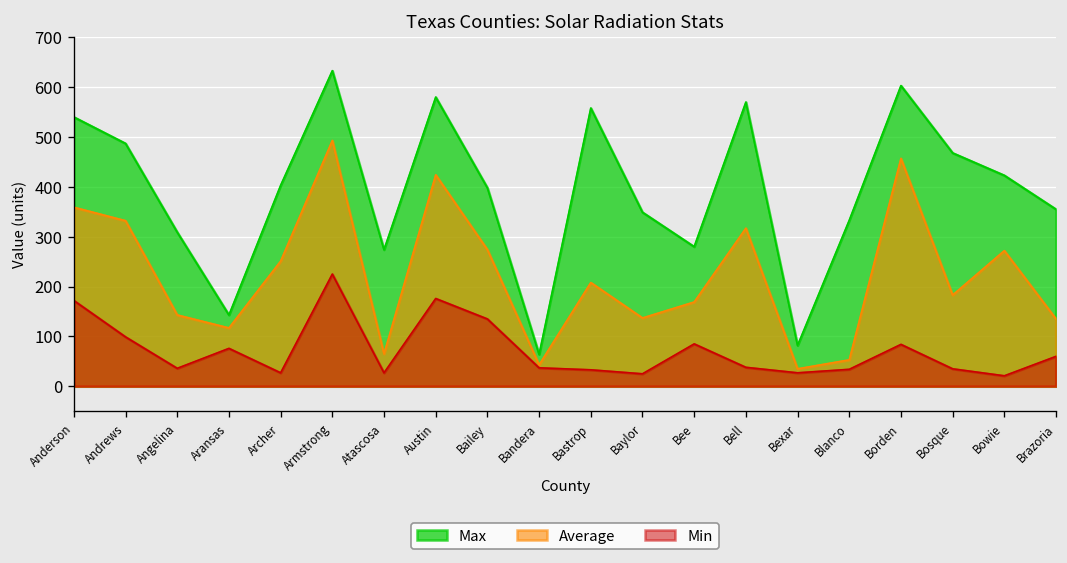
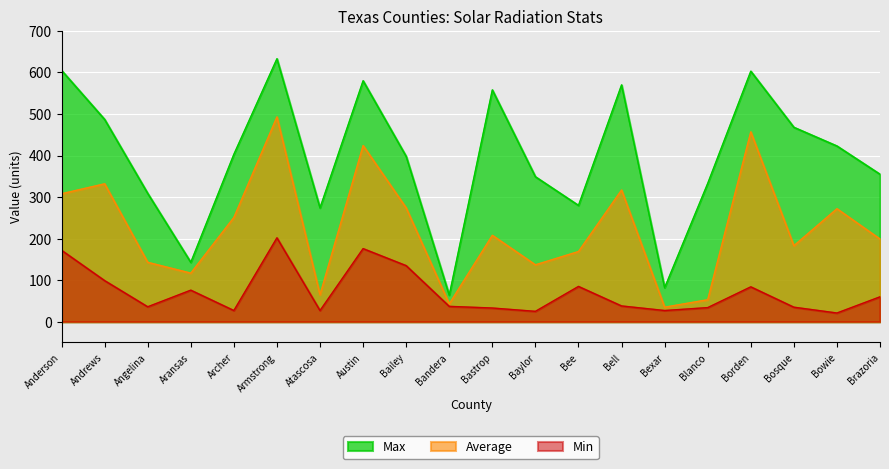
  {
    "Max": {
-     "Anderson": 540,
+     "Anderson": 610,
      "Andrews": 490,
      "Angelina": 310,
      "Aransas": 140,
      "Archer": 400,
      "Armstrong": 630,
      "Atascosa": 270,
      "Austin": 580,
      "Bailey": 400,
      "Bandera": 60,
      "Bastrop": 560,
      "Baylor": 350,
      "Bee": 280,
      "Bell": 570,
      "Bexar": 80,
      "Blanco": 330,
      "Borden": 600,
      "Bosque": 470,
      "Bowie": 420,
      "Brazoria": 360
    },
    "Average": {
-     "Anderson": 360,
+     "Anderson": 310,
      "Andrews": 330,
      "Angelina": 140,
      "Aransas": 120,
      "Archer": 250,
      "Armstrong": 490,
      "Atascosa": 70,
      "Austin": 420,
      "Bailey": 270,
      "Bastrop": 210,
      "Baylor": 140,
      "Bee": 170,
      "Bell": 320,
      "Bexar": 40,
      "Blanco": 50,
      "Borden": 460,
      "Bosque": 180,
      "Bowie": 270,
-     "Brazoria": 140
+     "Brazoria": 200
    },
    "Min": {
      "Anderson": 170,
      "Andrews": 100,
      "Angelina": 40,
      "Aransas": 80,
      "Archer": 30,
-     "Armstrong": 230,
+     "Armstrong": 200,
      "Atascosa": 30,
      "Austin": 180,
      "Bailey": 140,
      "Bastrop": 30,
      "Baylor": 30,
      "Bee": 90,
      "Bell": 40,
      "Bexar": 30,
      "Blanco": 30,
      "Borden": 80,
      "Bosque": 40,
      "Bowie": 20,
      "Brazoria": 60
    }
  }
